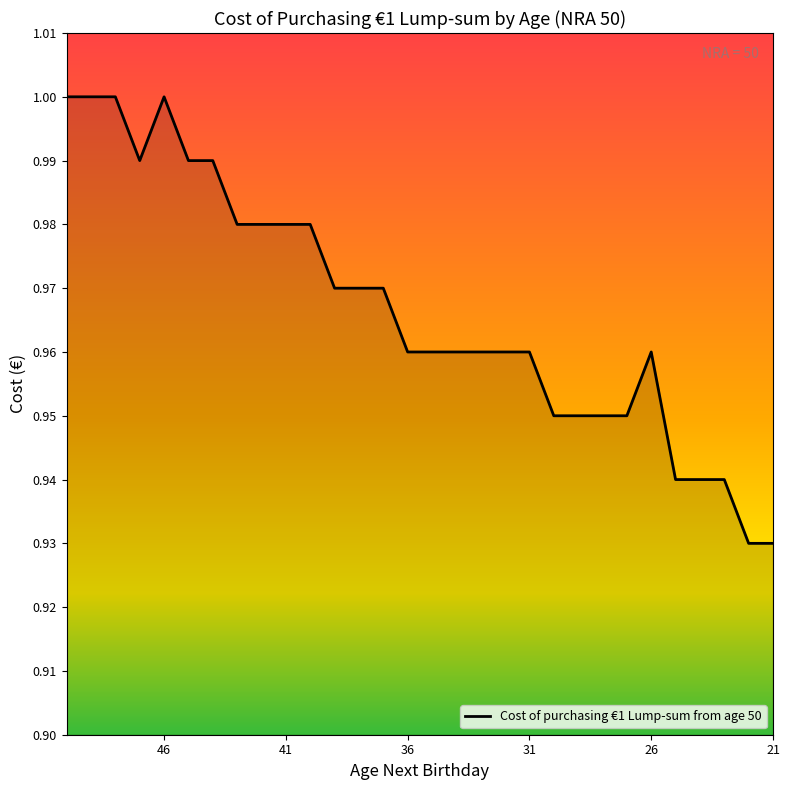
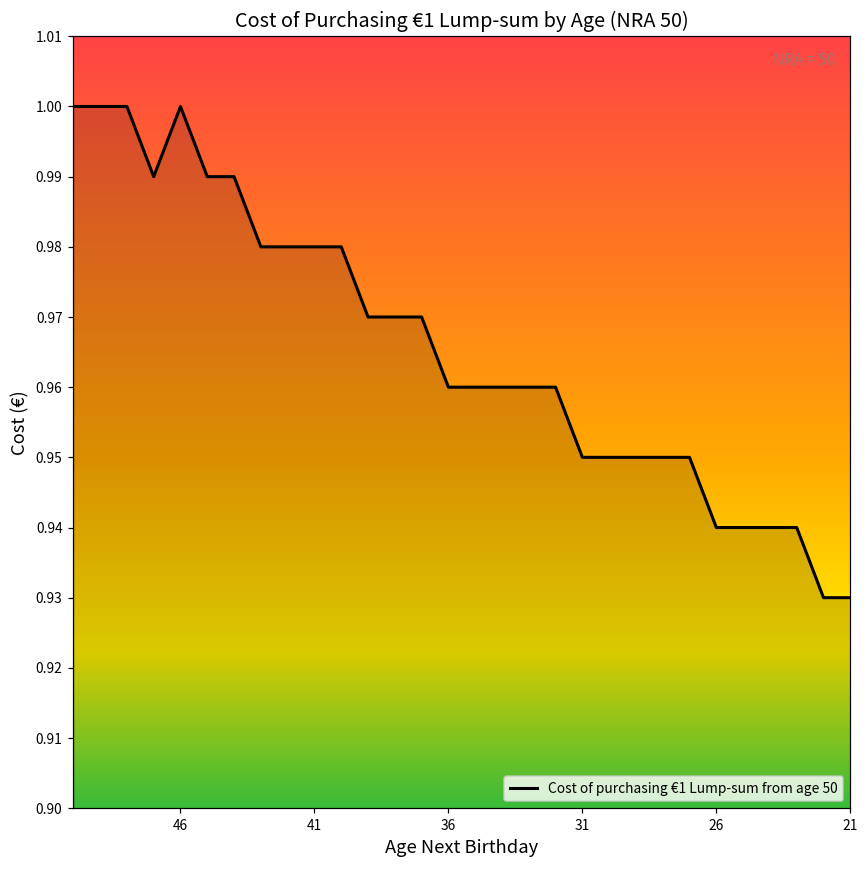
  {
    "46": 1.00,
    "41": 0.98,
    "36": 0.96,
-   "31": 0.96,
-   "26": 0.96,
+   "31": 0.95,
+   "26": 0.94,
    "21": 0.93
  }
